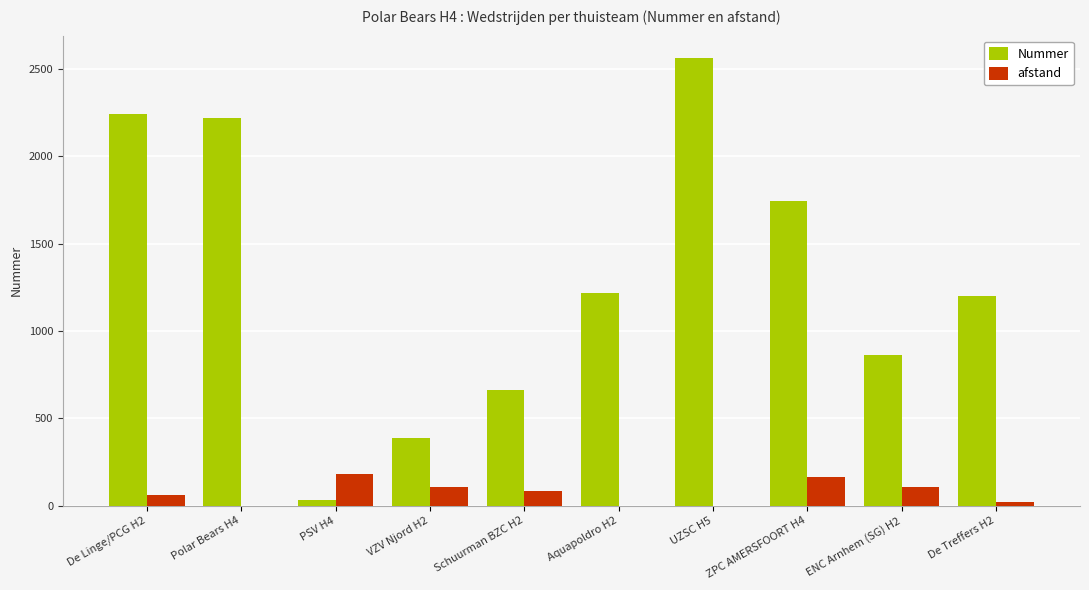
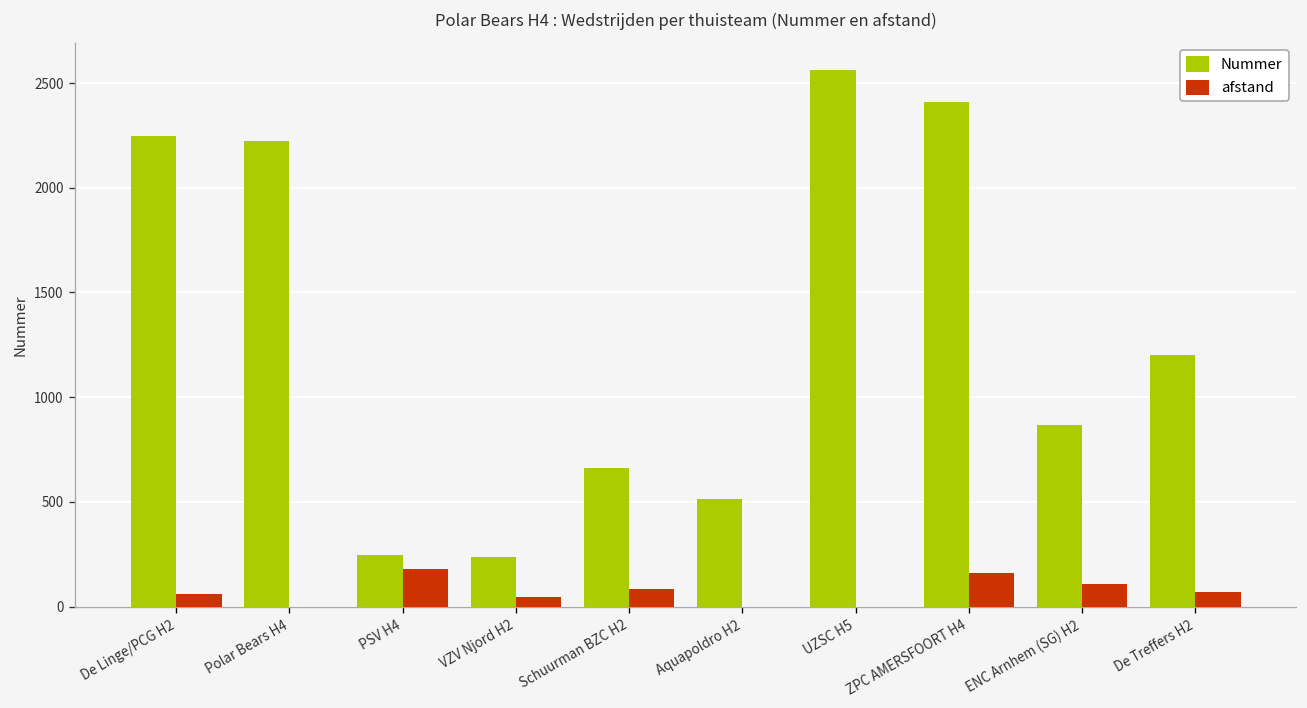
  {
    "Nummer": {
      "De Linge/PCG H2": 2250,
      "Polar Bears H4": 2220,
-     "PSV H4": 30,
-     "VZV Njord H2": 390,
+     "PSV H4": 250,
+     "VZV Njord H2": 240,
      "Schuurman BZC H2": 660,
-     "Aquapoldro H2": 1220,
+     "Aquapoldro H2": 510,
      "UZSC H5": 2560,
-     "ZPC AMERSFOORT H4": 1740,
+     "ZPC AMERSFOORT H4": 2410,
      "ENC Arnhem (SG) H2": 870,
      "De Treffers H2": 1200
    },
    "afstand": {
      "De Linge/PCG H2": 60,
      "Polar Bears H4": 0,
      "PSV H4": 180,
-     "VZV Njord H2": 110,
+     "VZV Njord H2": 50,
      "Schuurman BZC H2": 90,
      "Aquapoldro H2": 0,
      "UZSC H5": 0,
      "ZPC AMERSFOORT H4": 160,
      "ENC Arnhem (SG) H2": 110,
-     "De Treffers H2": 20
+     "De Treffers H2": 70
    }
  }
